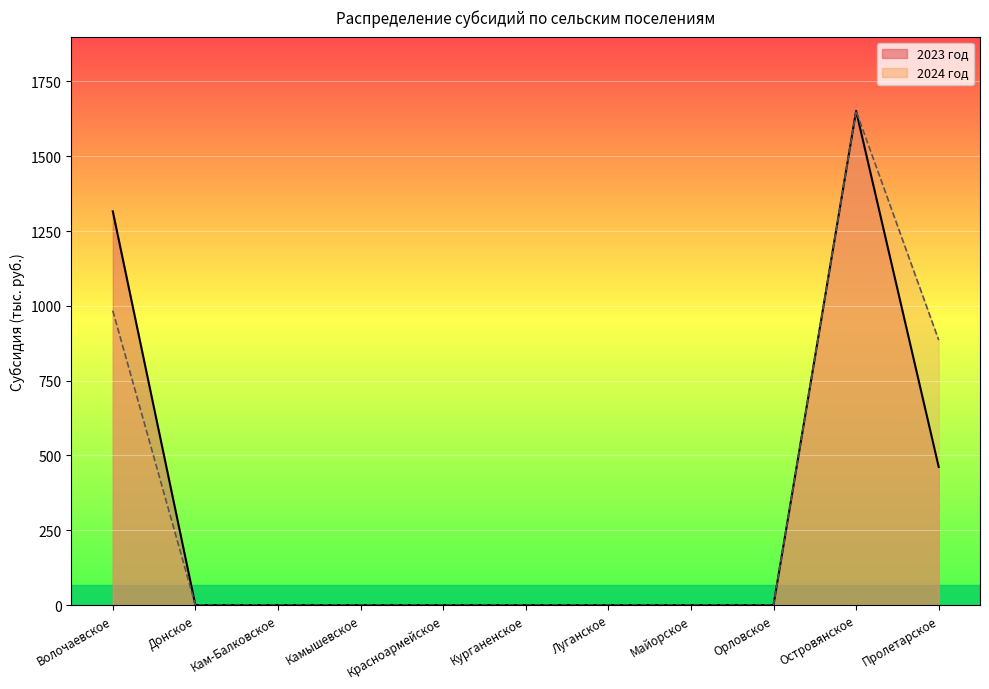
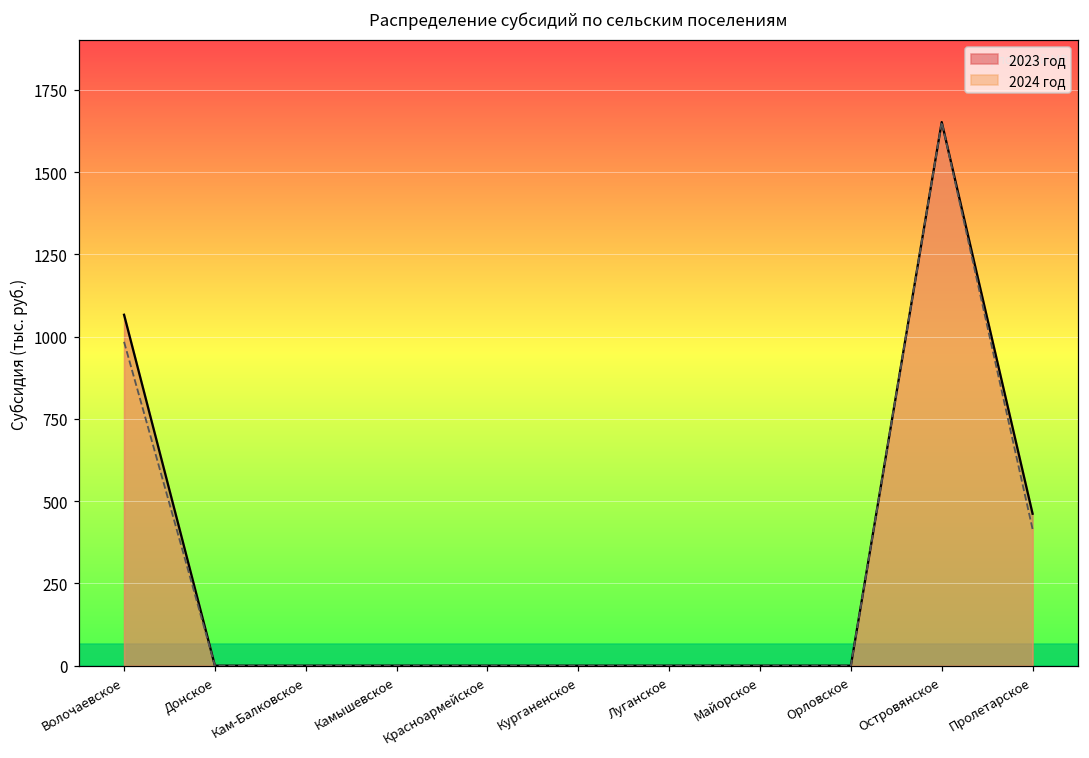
  {
    "2023 год": {
-     "Волочаевское": 1320,
+     "Волочаевское": 1070,
      "Пролетарское": 460
    },
    "2024 год": {
      "Волочаевское": 980,
-     "Пролетарское": 890
+     "Пролетарское": 420
    }
  }
